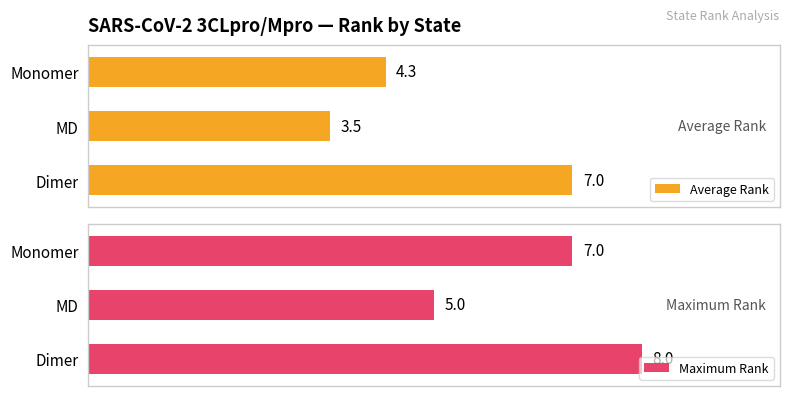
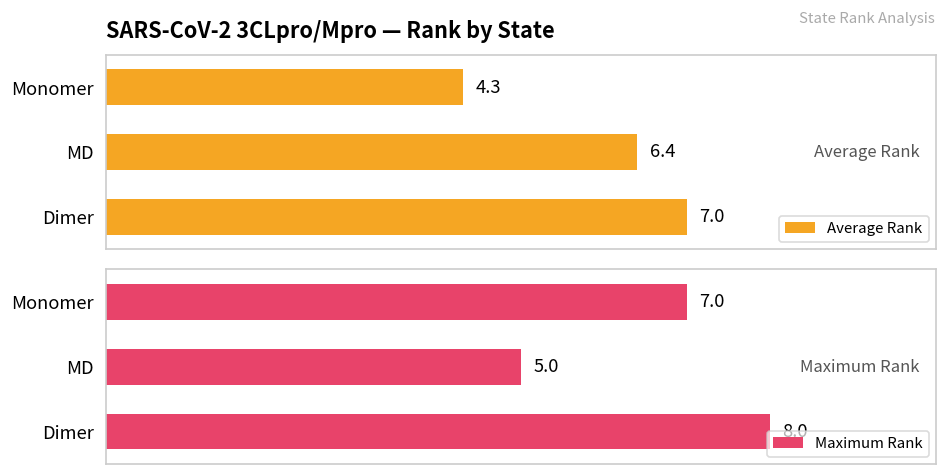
  {
    "SARS-CoV-2 3CLpro/Mpro — Rank by State": {
      "Monomer": 4.3,
-     "MD": 3.5,
+     "MD": 6.4,
      "Dimer": 7.0
    }
  }
